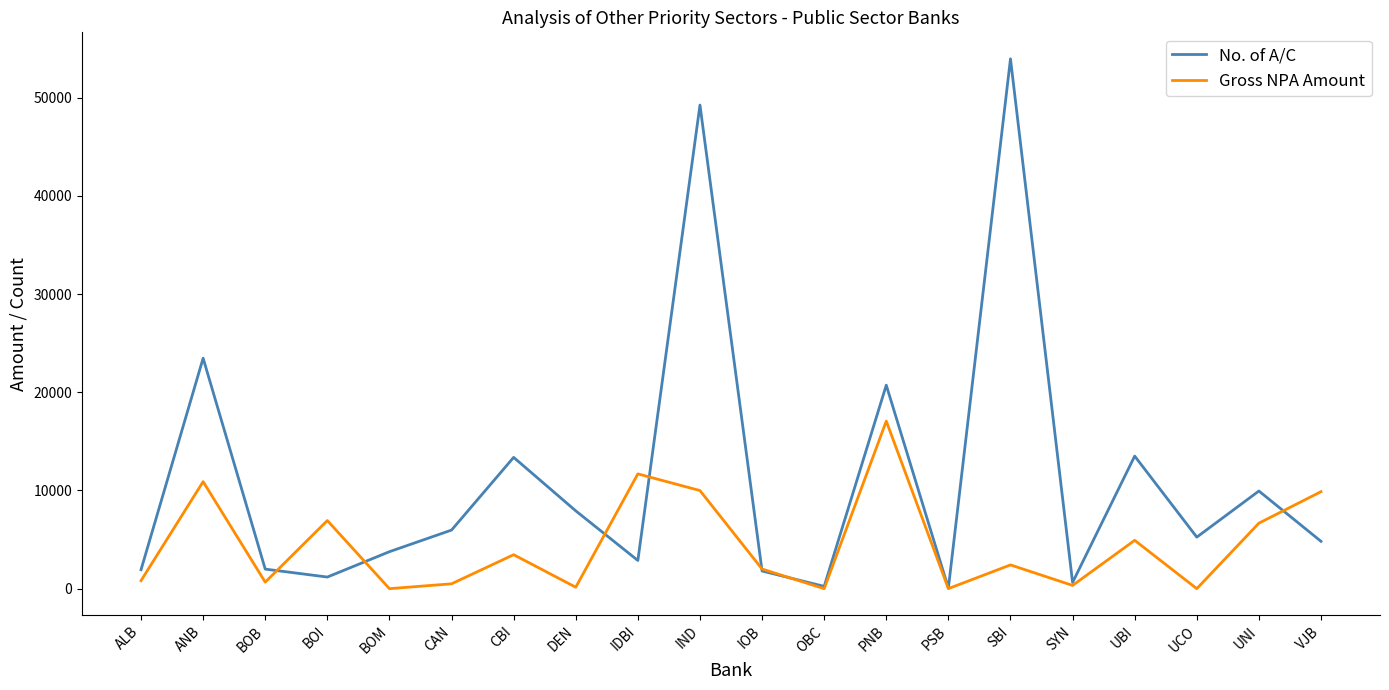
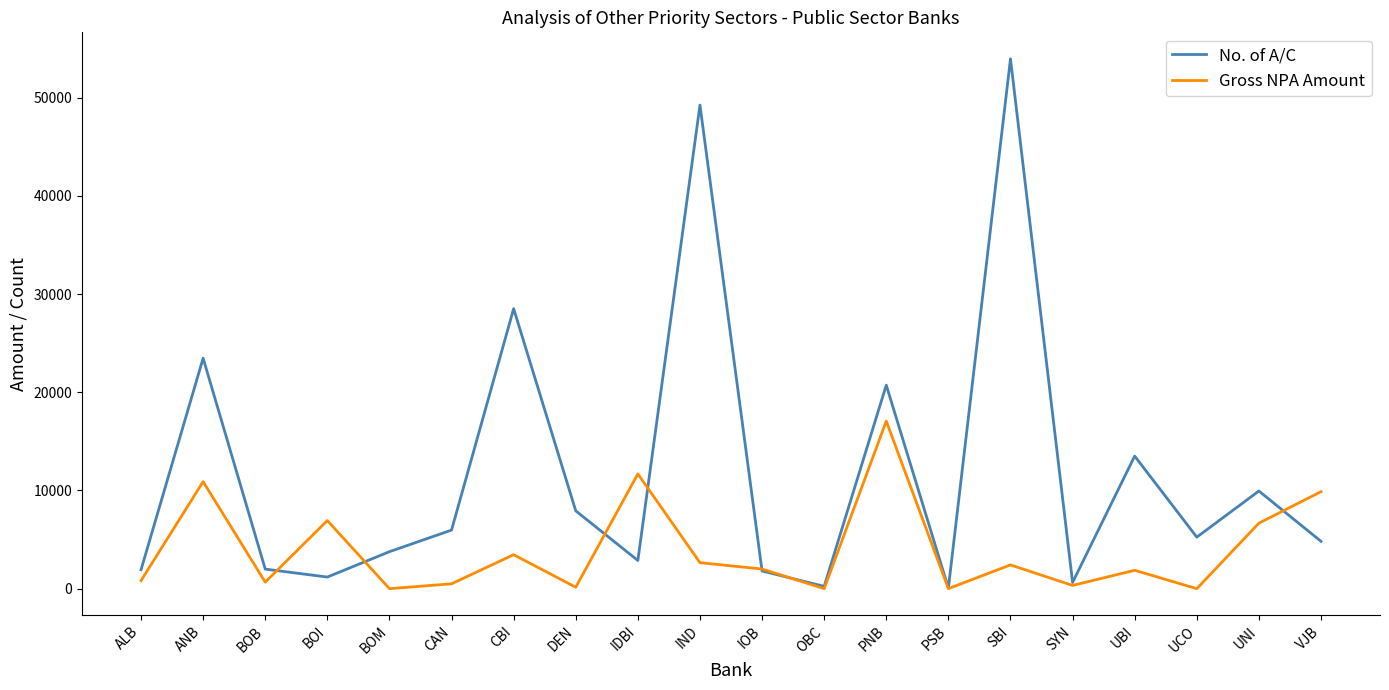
  {
    "No. of A/C": {
      "ALB": 2000,
      "ANB": 23000,
      "BOB": 2000,
      "BOI": 1000,
      "BOM": 4000,
      "CAN": 6000,
-     "CBI": 13000,
+     "CBI": 29000,
      "DEN": 8000,
      "IDBI": 3000,
      "IND": 49000,
      "PNB": 21000,
      "SBI": 54000,
      "SYN": 1000,
      "UBI": 14000,
      "UCO": 5000,
      "UNI": 10000,
      "VJB": 5000
    },
    "Gross NPA Amount": {
      "ALB": 1000,
      "ANB": 11000,
      "BOB": 1000,
      "BOI": 7000,
      "BOM": 0,
      "CAN": 0,
      "CBI": 3000,
      "DEN": 0,
      "IDBI": 12000,
-     "IND": 10000,
+     "IND": 3000,
      "PNB": 17000,
      "SBI": 2000,
      "SYN": 0,
-     "UBI": 5000,
+     "UBI": 2000,
      "UCO": 0,
      "UNI": 7000,
      "VJB": 10000
    }
  }
